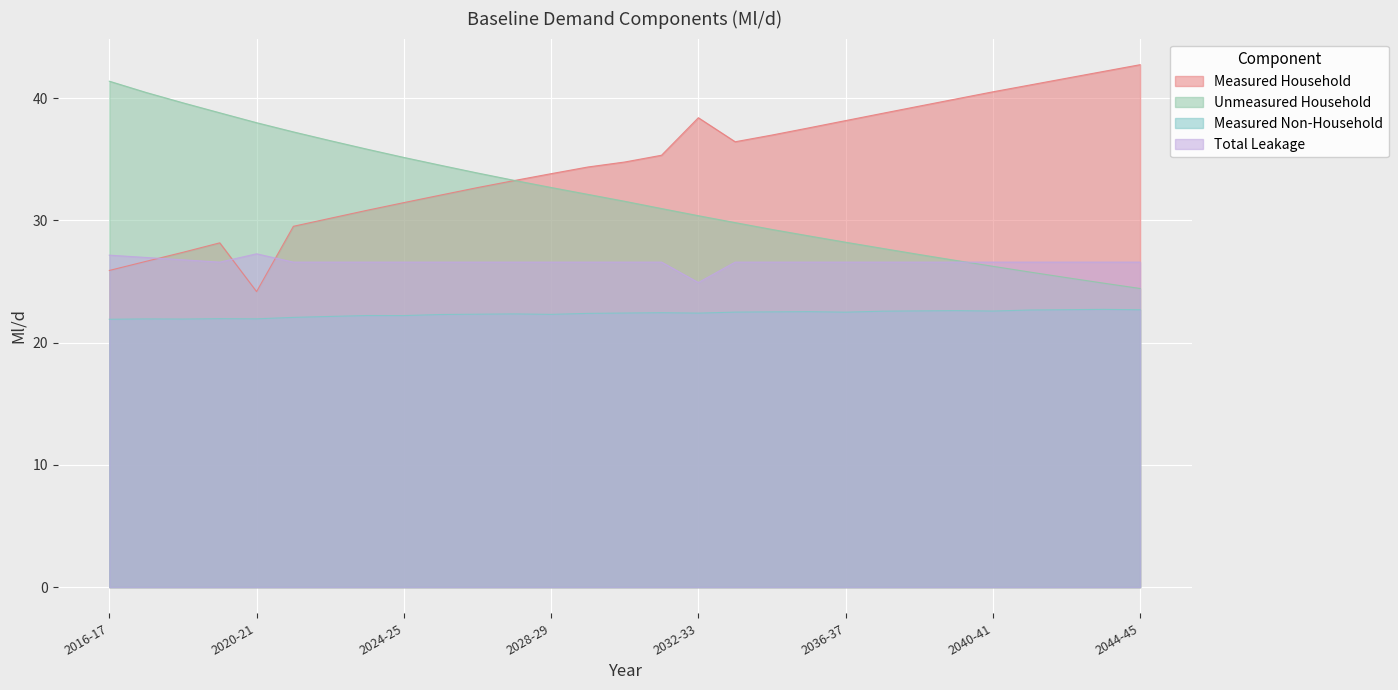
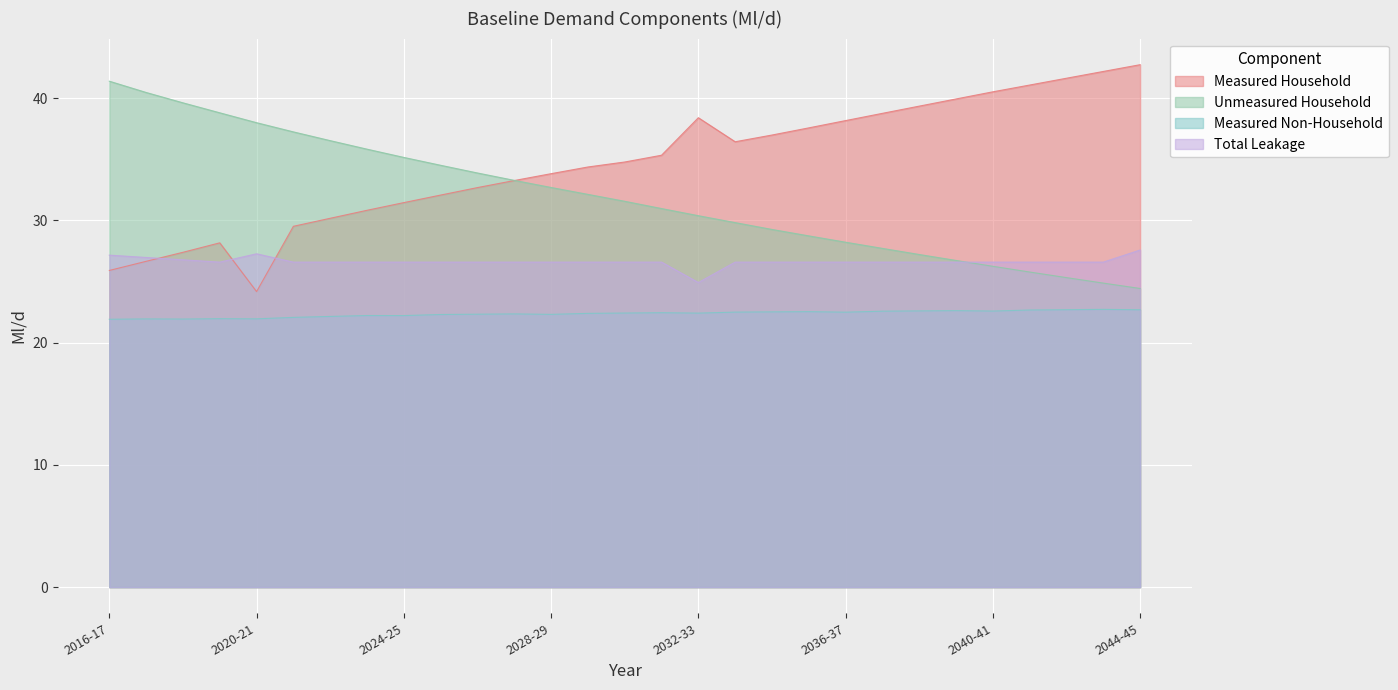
  {
    "Measured Household": {
      "2016-17": 25.9,
      "2020-21": 24.2,
      "2024-25": 31.5,
      "2028-29": 33.8,
      "2032-33": 38.4,
      "2036-37": 38.2,
      "2040-41": 40.5,
      "2044-45": 42.7
    },
    "Total Leakage": {
      "2016-17": 27.2,
      "2020-21": 27.3,
      "2024-25": 26.6,
      "2028-29": 26.6,
      "2032-33": 24.9,
      "2036-37": 26.6,
      "2040-41": 26.6,
-     "2044-45": 26.6
+     "2044-45": 27.6
    }
  }
